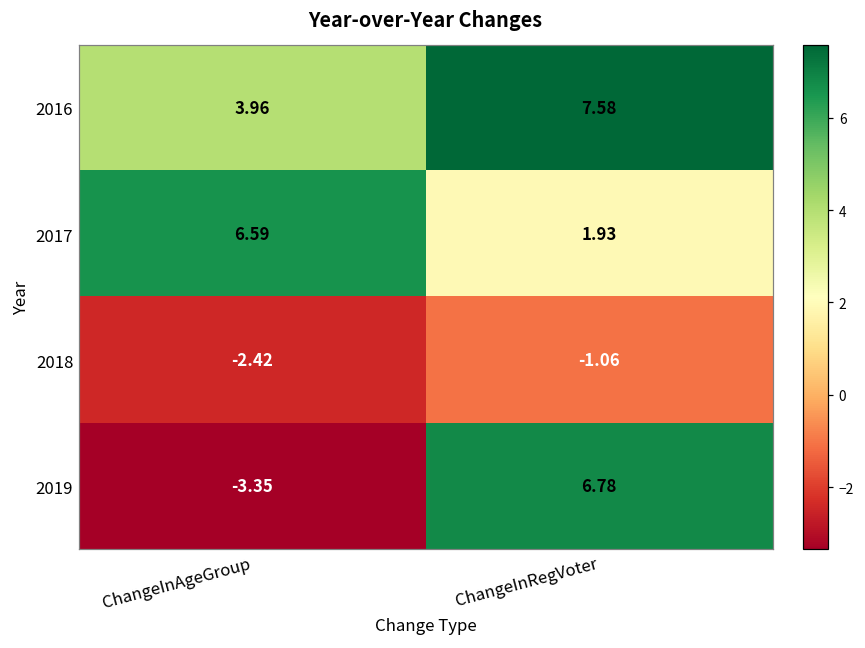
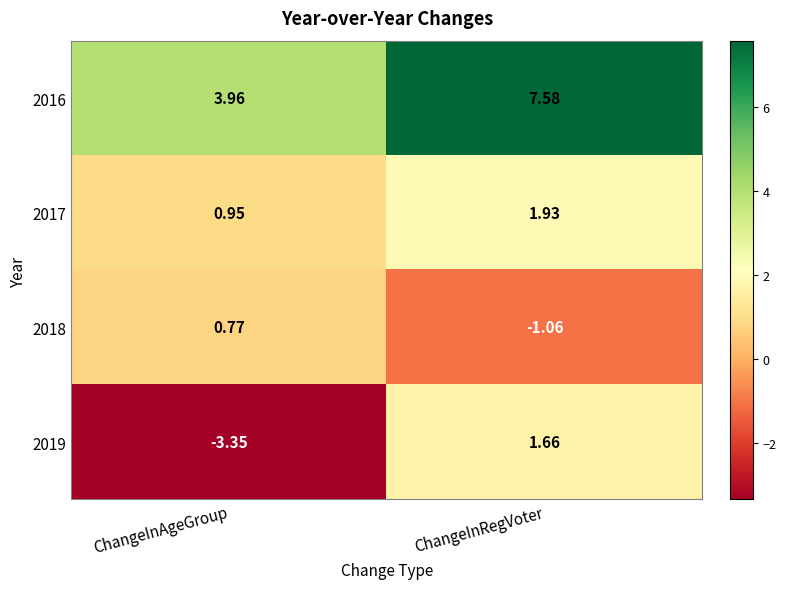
  {
    "2016": {
      "ChangeInAgeGroup": 3.96,
      "ChangeInRegVoter": 7.58
    },
    "2017": {
-     "ChangeInAgeGroup": 6.59,
+     "ChangeInAgeGroup": 0.95,
      "ChangeInRegVoter": 1.93
    },
    "2018": {
-     "ChangeInAgeGroup": -2.42,
+     "ChangeInAgeGroup": 0.77,
      "ChangeInRegVoter": -1.06
    },
    "2019": {
      "ChangeInAgeGroup": -3.35,
-     "ChangeInRegVoter": 6.78
+     "ChangeInRegVoter": 1.66
    }
  }
